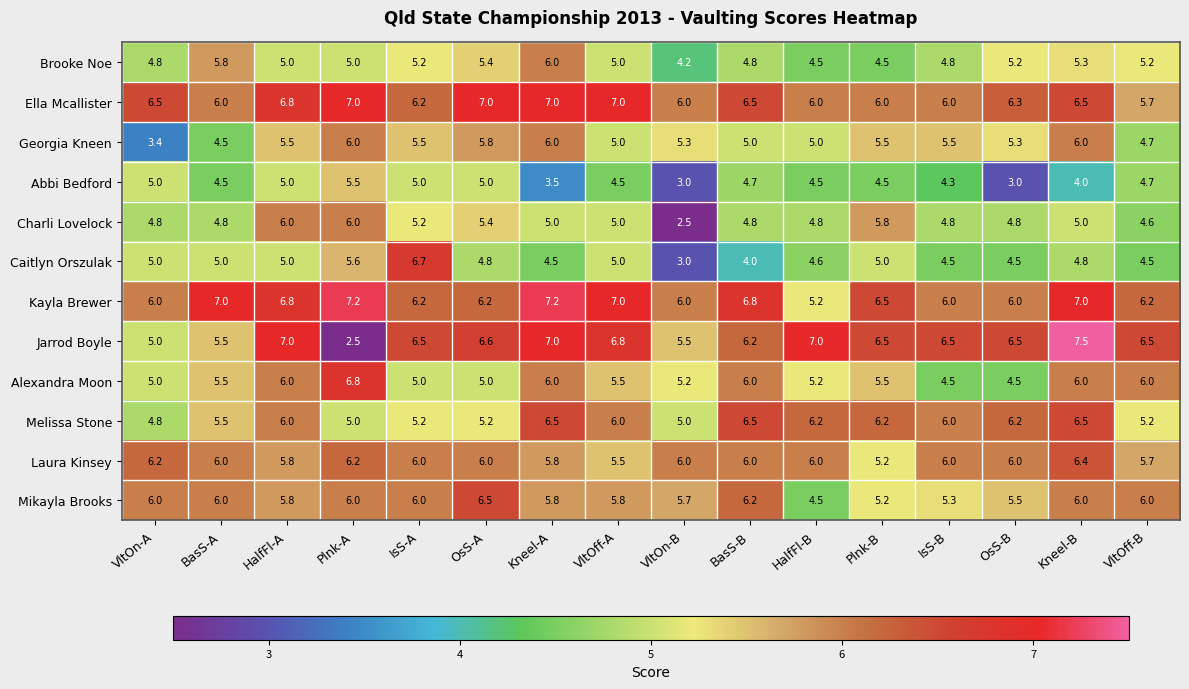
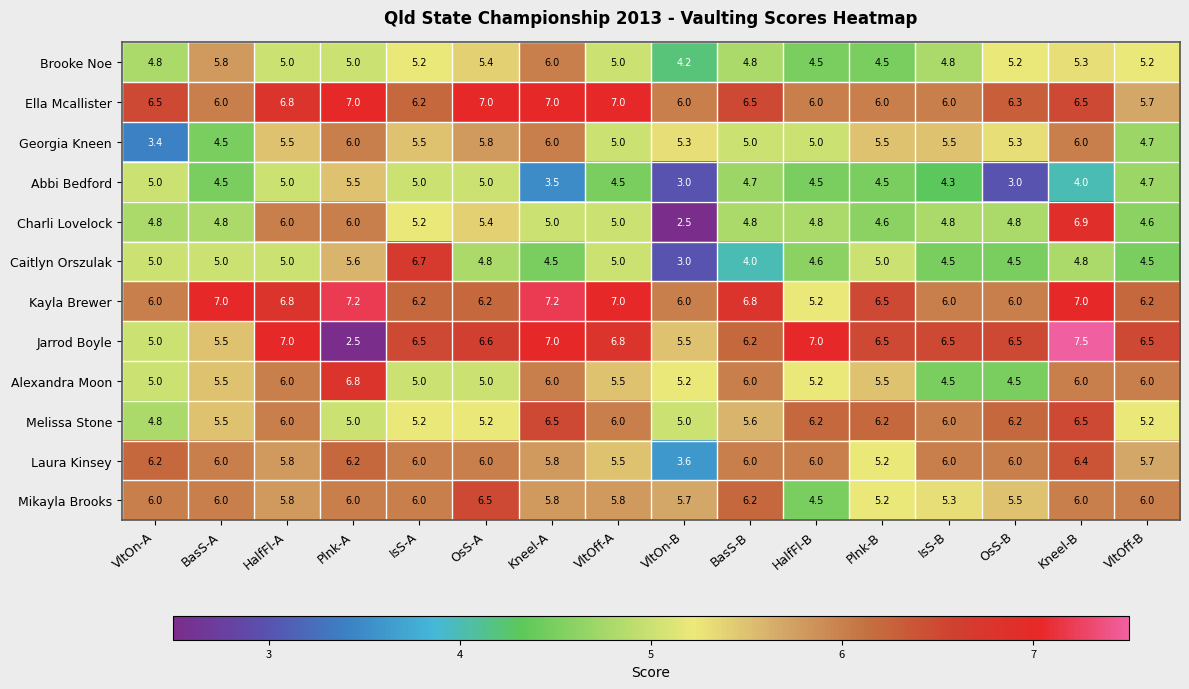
  {
    "Brooke Noe": {
      "VltOn-A": 4.8,
      "BasS-A": 5.8,
      "HalfFl-A": 5.0,
      "Plnk-A": 5.0,
      "IsS-A": 5.2,
      "OsS-A": 5.4,
      "Kneel-A": 6.0,
      "VltOff-A": 5.0,
      "VltOn-B": 4.2,
      "BasS-B": 4.8,
      "HalfFl-B": 4.5,
      "Plnk-B": 4.5,
      "IsS-B": 4.8,
      "OsS-B": 5.2,
      "Kneel-B": 5.3,
      "VltOff-B": 5.2
    },
    "Ella Mcallister": {
      "VltOn-A": 6.5,
      "BasS-A": 6.0,
      "HalfFl-A": 6.8,
      "Plnk-A": 7.0,
      "IsS-A": 6.2,
      "OsS-A": 7.0,
      "Kneel-A": 7.0,
      "VltOff-A": 7.0,
      "VltOn-B": 6.0,
      "BasS-B": 6.5,
      "HalfFl-B": 6.0,
      "Plnk-B": 6.0,
      "IsS-B": 6.0,
      "OsS-B": 6.3,
      "Kneel-B": 6.5,
      "VltOff-B": 5.7
    },
    "Georgia Kneen": {
      "VltOn-A": 3.4,
      "BasS-A": 4.5,
      "HalfFl-A": 5.5,
      "Plnk-A": 6.0,
      "IsS-A": 5.5,
      "OsS-A": 5.8,
      "Kneel-A": 6.0,
      "VltOff-A": 5.0,
      "VltOn-B": 5.3,
      "BasS-B": 5.0,
      "HalfFl-B": 5.0,
      "Plnk-B": 5.5,
      "IsS-B": 5.5,
      "OsS-B": 5.3,
      "Kneel-B": 6.0,
      "VltOff-B": 4.7
    },
    "Abbi Bedford": {
      "VltOn-A": 5.0,
      "BasS-A": 4.5,
      "HalfFl-A": 5.0,
      "Plnk-A": 5.5,
      "IsS-A": 5.0,
      "OsS-A": 5.0,
      "Kneel-A": 3.5,
      "VltOff-A": 4.5,
      "VltOn-B": 3.0,
      "BasS-B": 4.7,
      "HalfFl-B": 4.5,
      "Plnk-B": 4.5,
      "IsS-B": 4.3,
      "OsS-B": 3.0,
      "Kneel-B": 4.0,
      "VltOff-B": 4.7
    },
    "Charli Lovelock": {
      "VltOn-A": 4.8,
      "BasS-A": 4.8,
      "HalfFl-A": 6.0,
      "Plnk-A": 6.0,
      "IsS-A": 5.2,
      "OsS-A": 5.4,
      "Kneel-A": 5.0,
      "VltOff-A": 5.0,
      "VltOn-B": 2.5,
      "BasS-B": 4.8,
      "HalfFl-B": 4.8,
-     "Plnk-B": 5.8,
+     "Plnk-B": 4.6,
      "IsS-B": 4.8,
      "OsS-B": 4.8,
-     "Kneel-B": 5.0,
+     "Kneel-B": 6.9,
      "VltOff-B": 4.6
    },
    "Caitlyn Orszulak": {
      "VltOn-A": 5.0,
      "BasS-A": 5.0,
      "HalfFl-A": 5.0,
      "Plnk-A": 5.6,
      "IsS-A": 6.7,
      "OsS-A": 4.8,
      "Kneel-A": 4.5,
      "VltOff-A": 5.0,
      "VltOn-B": 3.0,
      "BasS-B": 4.0,
      "HalfFl-B": 4.6,
      "Plnk-B": 5.0,
      "IsS-B": 4.5,
      "OsS-B": 4.5,
      "Kneel-B": 4.8,
      "VltOff-B": 4.5
    },
    "Kayla Brewer": {
      "VltOn-A": 6.0,
      "BasS-A": 7.0,
      "HalfFl-A": 6.8,
      "Plnk-A": 7.2,
      "IsS-A": 6.2,
      "OsS-A": 6.2,
      "Kneel-A": 7.2,
      "VltOff-A": 7.0,
      "VltOn-B": 6.0,
      "BasS-B": 6.8,
      "HalfFl-B": 5.2,
      "Plnk-B": 6.5,
      "IsS-B": 6.0,
      "OsS-B": 6.0,
      "Kneel-B": 7.0,
      "VltOff-B": 6.2
    },
    "Jarrod Boyle": {
      "VltOn-A": 5.0,
      "BasS-A": 5.5,
      "HalfFl-A": 7.0,
      "Plnk-A": 2.5,
      "IsS-A": 6.5,
      "OsS-A": 6.6,
      "Kneel-A": 7.0,
      "VltOff-A": 6.8,
      "VltOn-B": 5.5,
      "BasS-B": 6.2,
      "HalfFl-B": 7.0,
      "Plnk-B": 6.5,
      "IsS-B": 6.5,
      "OsS-B": 6.5,
      "Kneel-B": 7.5,
      "VltOff-B": 6.5
    },
    "Alexandra Moon": {
      "VltOn-A": 5.0,
      "BasS-A": 5.5,
      "HalfFl-A": 6.0,
      "Plnk-A": 6.8,
      "IsS-A": 5.0,
      "OsS-A": 5.0,
      "Kneel-A": 6.0,
      "VltOff-A": 5.5,
      "VltOn-B": 5.2,
      "BasS-B": 6.0,
      "HalfFl-B": 5.2,
      "Plnk-B": 5.5,
      "IsS-B": 4.5,
      "OsS-B": 4.5,
      "Kneel-B": 6.0,
      "VltOff-B": 6.0
    },
    "Melissa Stone": {
      "VltOn-A": 4.8,
      "BasS-A": 5.5,
      "HalfFl-A": 6.0,
      "Plnk-A": 5.0,
      "IsS-A": 5.2,
      "OsS-A": 5.2,
      "Kneel-A": 6.5,
      "VltOff-A": 6.0,
      "VltOn-B": 5.0,
-     "BasS-B": 6.5,
+     "BasS-B": 5.6,
      "HalfFl-B": 6.2,
      "Plnk-B": 6.2,
      "IsS-B": 6.0,
      "OsS-B": 6.2,
      "Kneel-B": 6.5,
      "VltOff-B": 5.2
    },
    "Laura Kinsey": {
      "VltOn-A": 6.2,
      "BasS-A": 6.0,
      "HalfFl-A": 5.8,
      "Plnk-A": 6.2,
      "IsS-A": 6.0,
      "OsS-A": 6.0,
      "Kneel-A": 5.8,
      "VltOff-A": 5.5,
-     "VltOn-B": 6.0,
+     "VltOn-B": 3.6,
      "BasS-B": 6.0,
      "HalfFl-B": 6.0,
      "Plnk-B": 5.2,
      "IsS-B": 6.0,
      "OsS-B": 6.0,
      "Kneel-B": 6.4,
      "VltOff-B": 5.7
    },
    "Mikayla Brooks": {
      "VltOn-A": 6.0,
      "BasS-A": 6.0,
      "HalfFl-A": 5.8,
      "Plnk-A": 6.0,
      "IsS-A": 6.0,
      "OsS-A": 6.5,
      "Kneel-A": 5.8,
      "VltOff-A": 5.8,
      "VltOn-B": 5.7,
      "BasS-B": 6.2,
      "HalfFl-B": 4.5,
      "Plnk-B": 5.2,
      "IsS-B": 5.3,
      "OsS-B": 5.5,
      "Kneel-B": 6.0,
      "VltOff-B": 6.0
    }
  }
